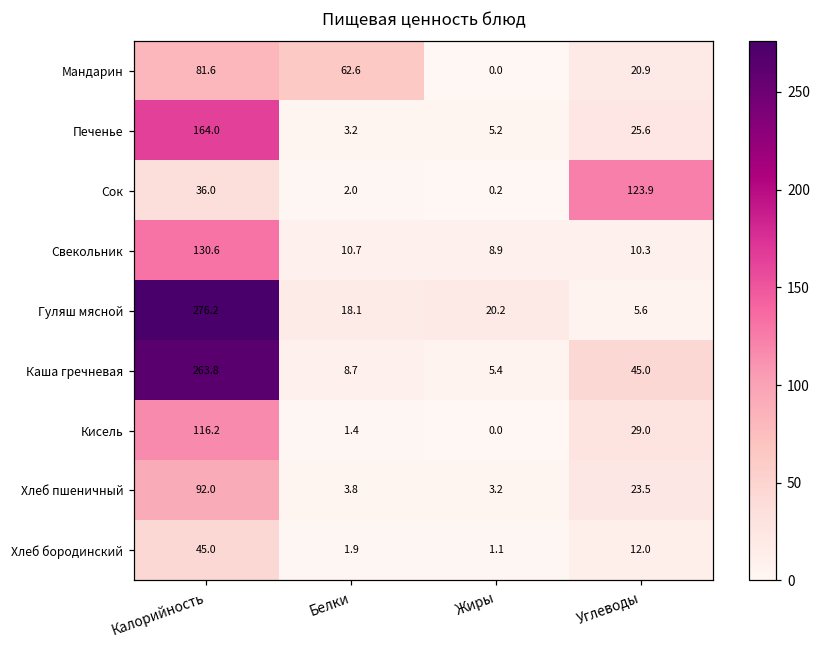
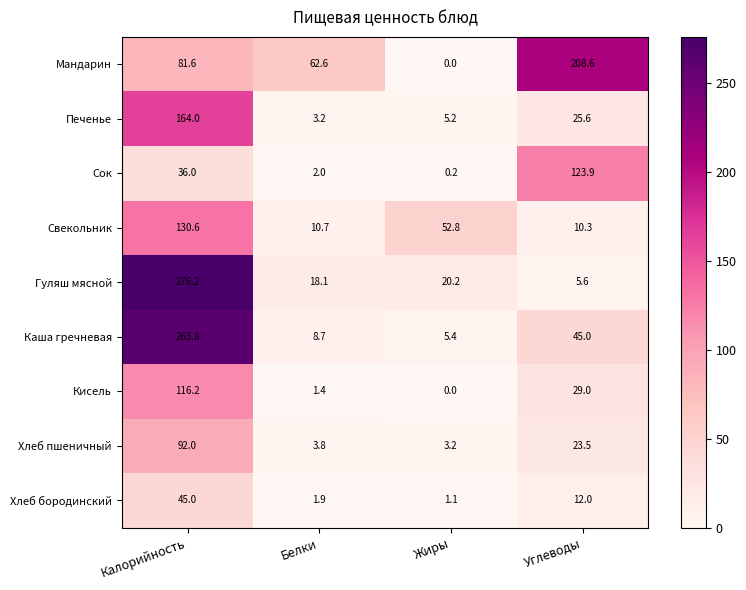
  {
    "Мандарин": {
      "Калорийность": 81.6,
      "Белки": 62.6,
      "Жиры": 0.0,
-     "Углеводы": 20.9
+     "Углеводы": 208.6
    },
    "Печенье": {
      "Калорийность": 164.0,
      "Белки": 3.2,
      "Жиры": 5.2,
      "Углеводы": 25.6
    },
    "Сок": {
      "Калорийность": 36.0,
      "Белки": 2.0,
      "Жиры": 0.2,
      "Углеводы": 123.9
    },
    "Свекольник": {
      "Калорийность": 130.6,
      "Белки": 10.7,
-     "Жиры": 8.9,
+     "Жиры": 52.8,
      "Углеводы": 10.3
    },
    "Гуляш мясной": {
      "Калорийность": 276.2,
      "Белки": 18.1,
      "Жиры": 20.2,
      "Углеводы": 5.6
    },
    "Каша гречневая": {
      "Калорийность": 263.8,
      "Белки": 8.7,
      "Жиры": 5.4,
      "Углеводы": 45.0
    },
    "Кисель": {
      "Калорийность": 116.2,
      "Белки": 1.4,
      "Жиры": 0.0,
      "Углеводы": 29.0
    },
    "Хлеб пшеничный": {
      "Калорийность": 92.0,
      "Белки": 3.8,
      "Жиры": 3.2,
      "Углеводы": 23.5
    },
    "Хлеб бородинский": {
      "Калорийность": 45.0,
      "Белки": 1.9,
      "Жиры": 1.1,
      "Углеводы": 12.0
    }
  }
